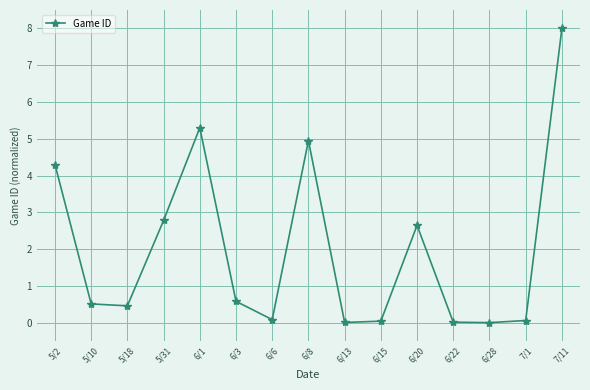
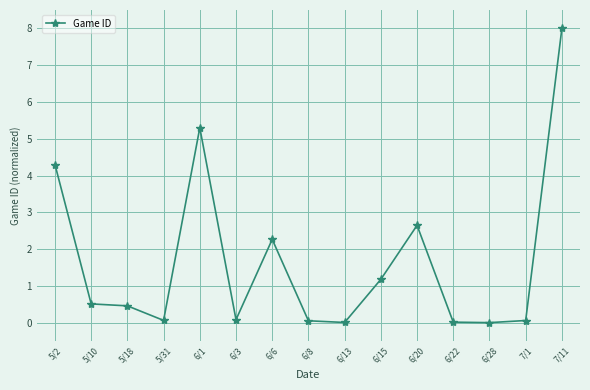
  {
    "5/2": 4.3,
    "5/10": 0.5,
    "5/18": 0.5,
-   "5/31": 2.8,
+   "5/31": 0.1,
    "6/1": 5.3,
-   "6/3": 0.6,
-   "6/6": 0.1,
-   "6/8": 4.9,
+   "6/3": 0.1,
+   "6/6": 2.3,
+   "6/8": 0.1,
    "6/13": 0.0,
-   "6/15": 0.0,
+   "6/15": 1.2,
    "6/20": 2.6,
    "6/22": 0.0,
    "6/28": 0.0,
    "7/1": 0.1,
    "7/11": 8.0
  }
